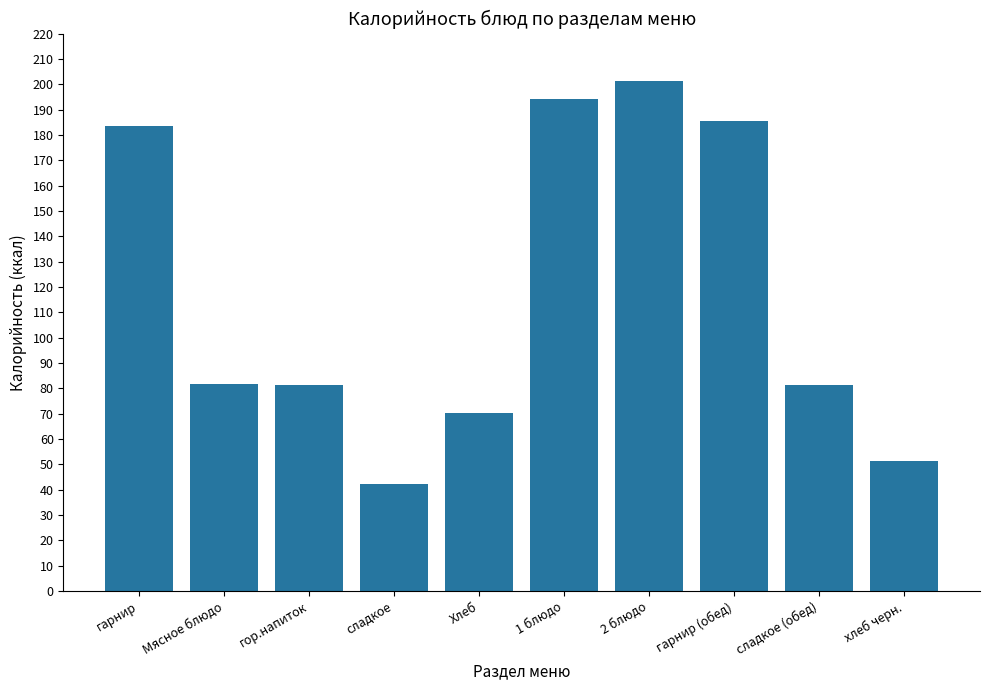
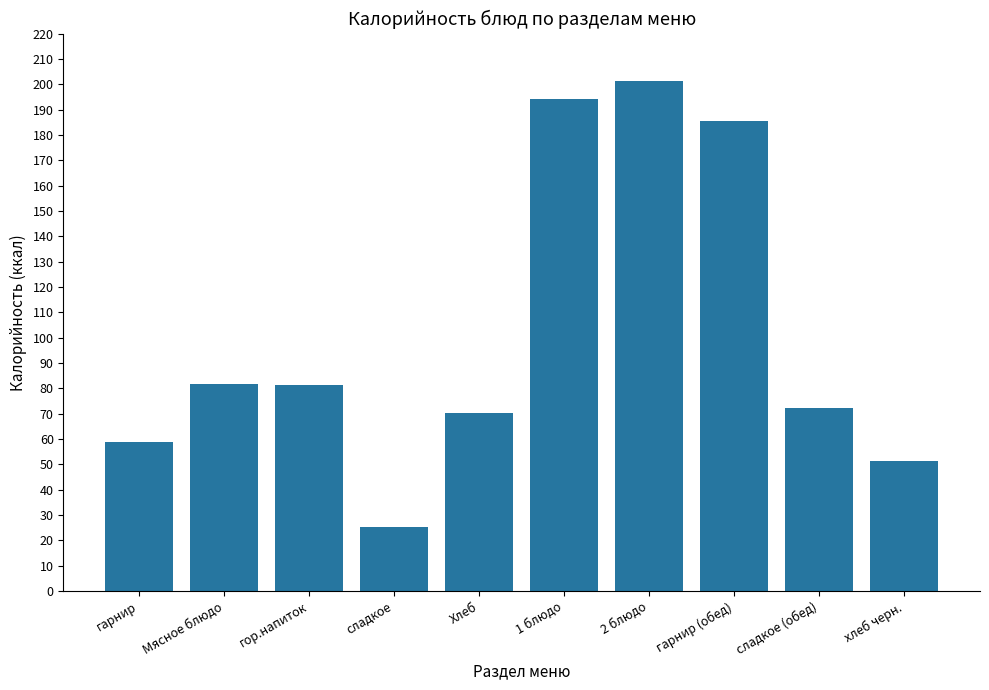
  {
-   "гарнир": 183,
+   "гарнир": 59,
    "Мясное блюдо": 82,
    "гор.напиток": 81,
-   "сладкое": 42,
+   "сладкое": 26,
    "Хлеб": 70,
    "1 блюдо": 194,
    "2 блюдо": 201,
    "гарнир (обед)": 186,
-   "сладкое (обед)": 81,
+   "сладкое (обед)": 72,
    "хлеб черн.": 51
  }
